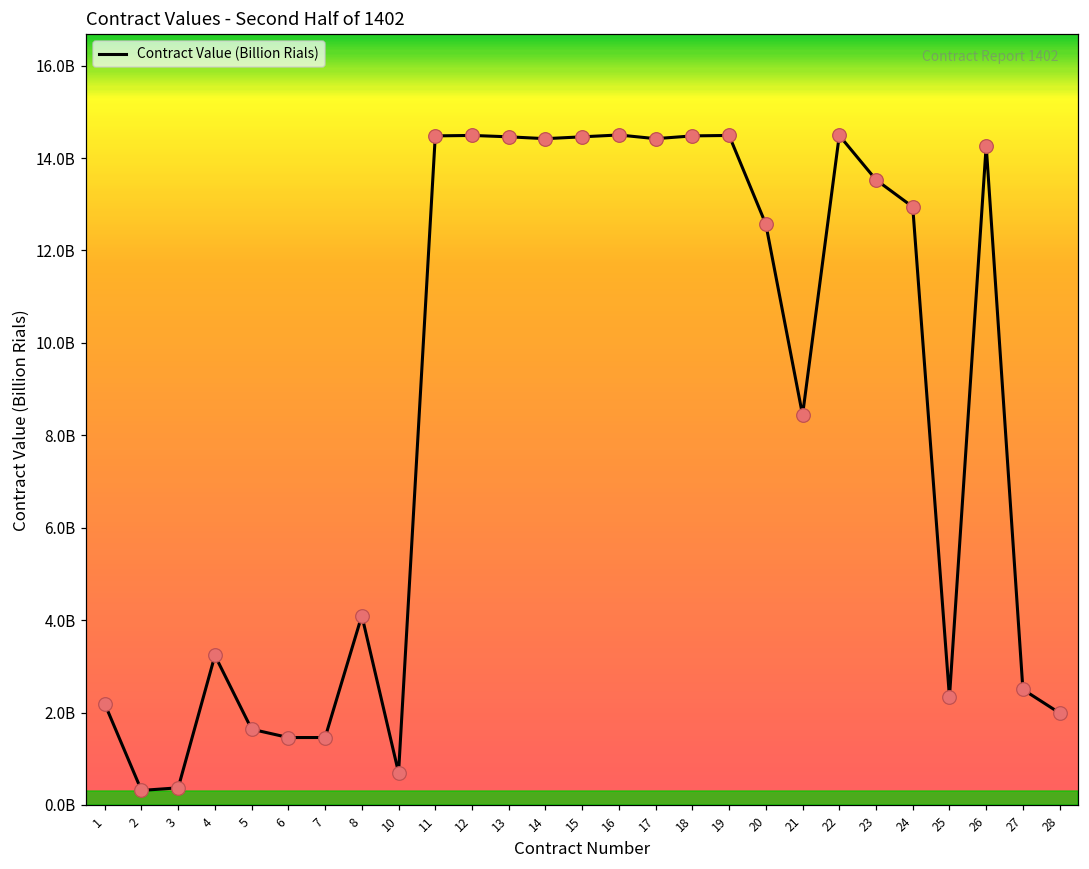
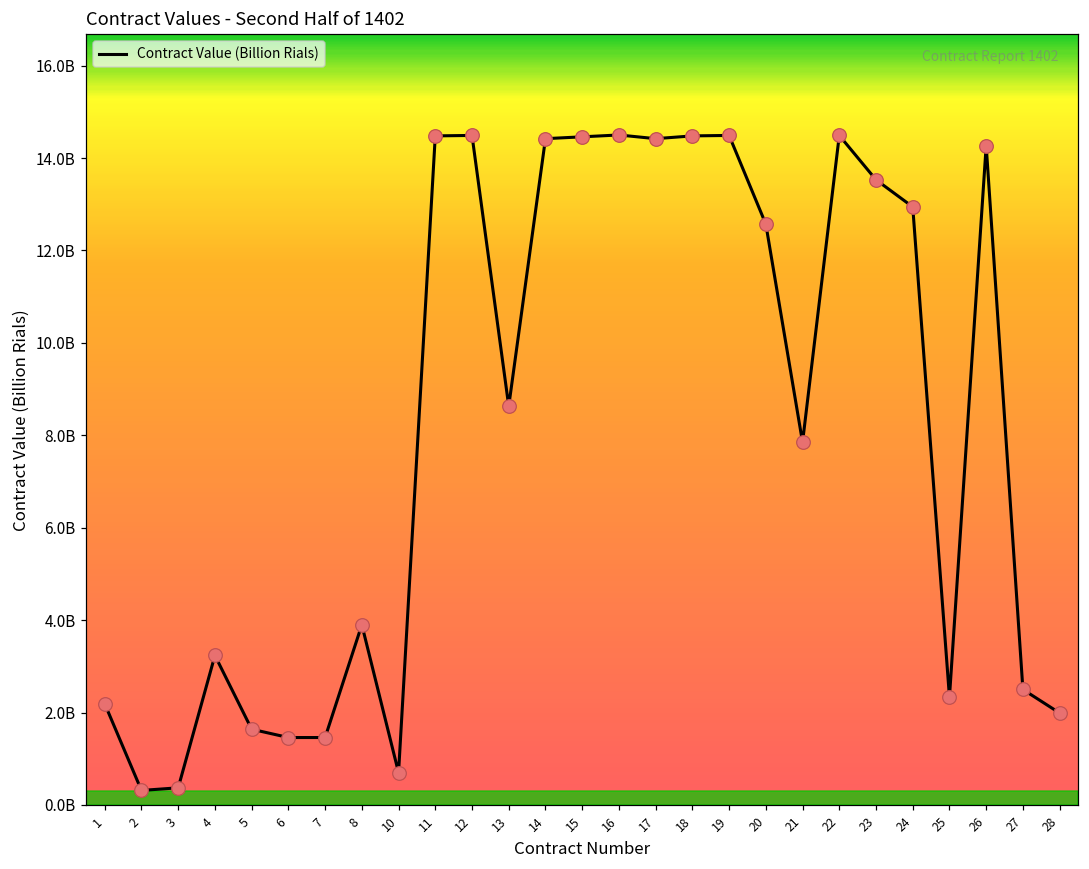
  {
    "1": 2200000000,
    "2": 300000000,
    "3": 400000000,
    "4": 3200000000,
    "5": 1600000000,
    "6": 1500000000,
    "7": 1500000000,
-   "8": 4100000000,
+   "8": 3900000000,
    "10": 700000000,
    "11": 14500000000,
    "12": 14500000000,
-   "13": 14500000000,
+   "13": 8600000000,
    "14": 14400000000,
    "15": 14500000000,
    "16": 14500000000,
    "17": 14400000000,
    "18": 14500000000,
    "19": 14500000000,
    "20": 12600000000,
-   "21": 8400000000,
+   "21": 7900000000,
    "22": 14500000000,
    "23": 13500000000,
    "24": 12900000000,
    "25": 2300000000,
    "26": 14300000000,
    "27": 2500000000,
    "28": 2000000000
  }
